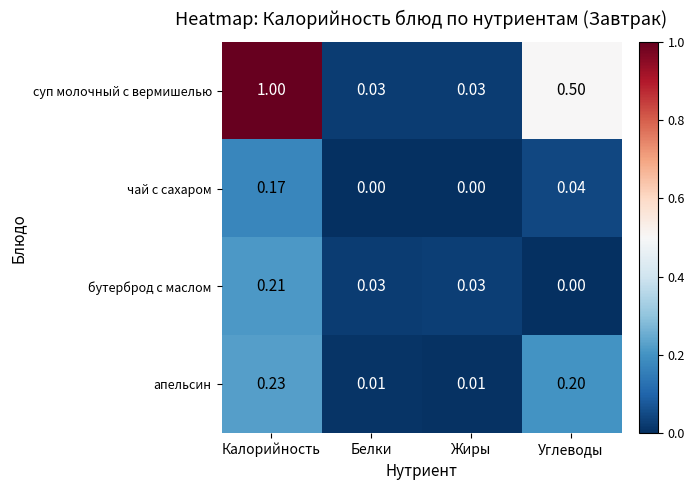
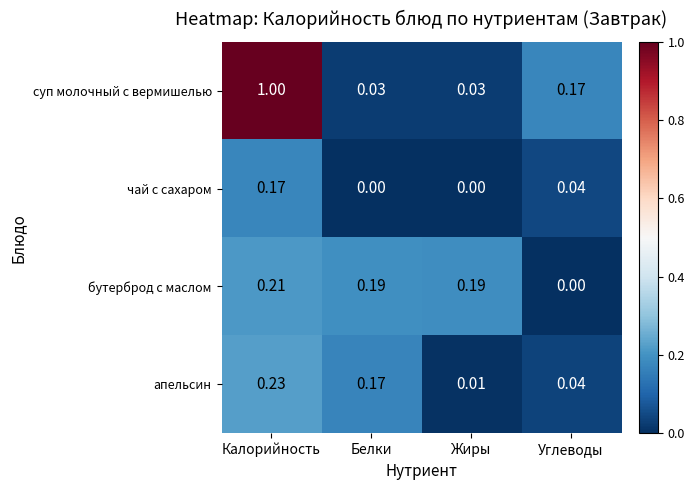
  {
    "суп молочный с вермишелью": {
      "Калорийность": 1.00,
      "Белки": 0.03,
      "Жиры": 0.03,
-     "Углеводы": 0.50
+     "Углеводы": 0.17
    },
    "чай с сахаром": {
      "Калорийность": 0.17,
      "Белки": 0.00,
      "Жиры": 0.00,
      "Углеводы": 0.04
    },
    "бутерброд с маслом": {
      "Калорийность": 0.21,
-     "Белки": 0.03,
-     "Жиры": 0.03,
+     "Белки": 0.19,
+     "Жиры": 0.19,
      "Углеводы": 0.00
    },
    "апельсин": {
      "Калорийность": 0.23,
-     "Белки": 0.01,
+     "Белки": 0.17,
      "Жиры": 0.01,
-     "Углеводы": 0.20
+     "Углеводы": 0.04
    }
  }
